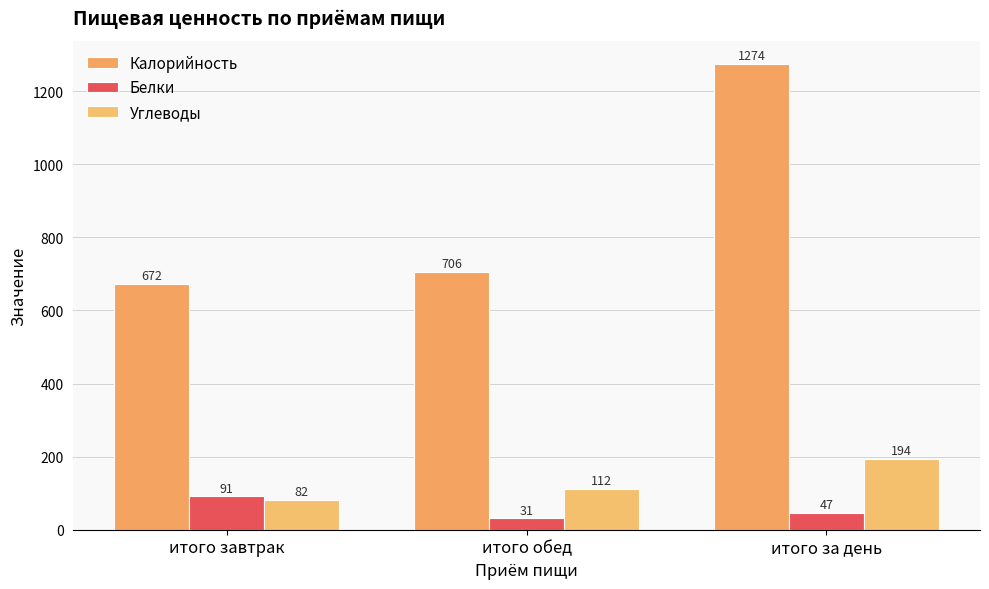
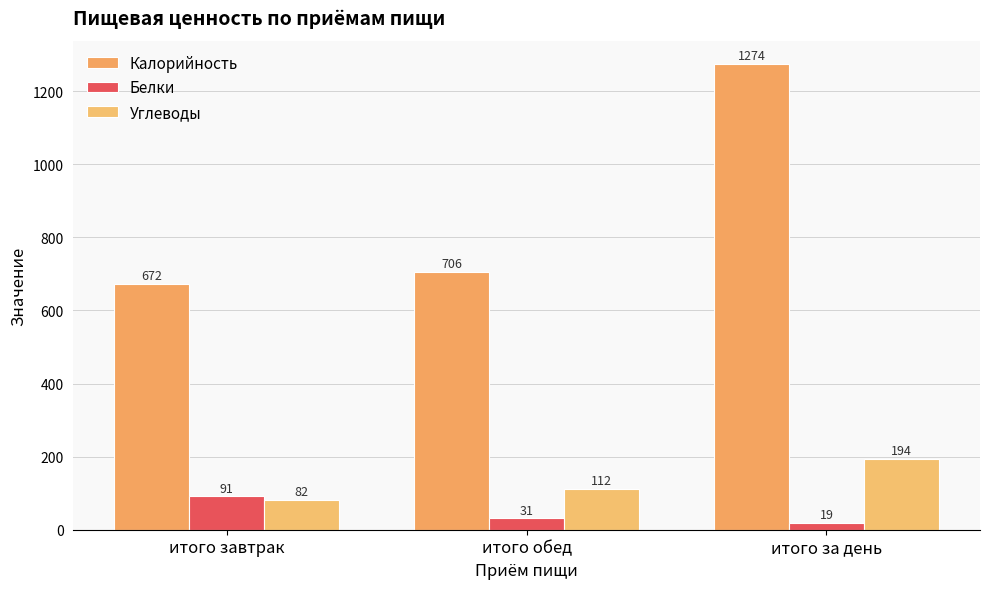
  {
    "Белки": {
      "итого завтрак": 91,
      "итого обед": 31,
-     "итого за день": 47
+     "итого за день": 19
    }
  }
